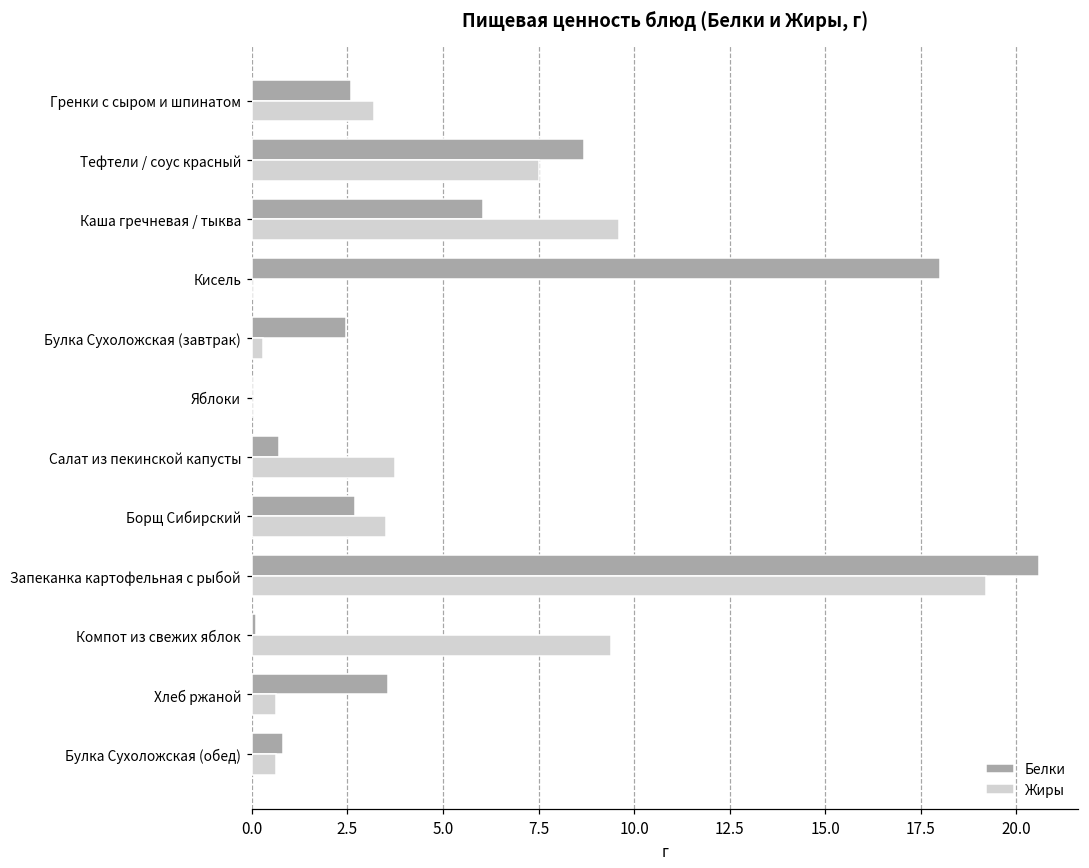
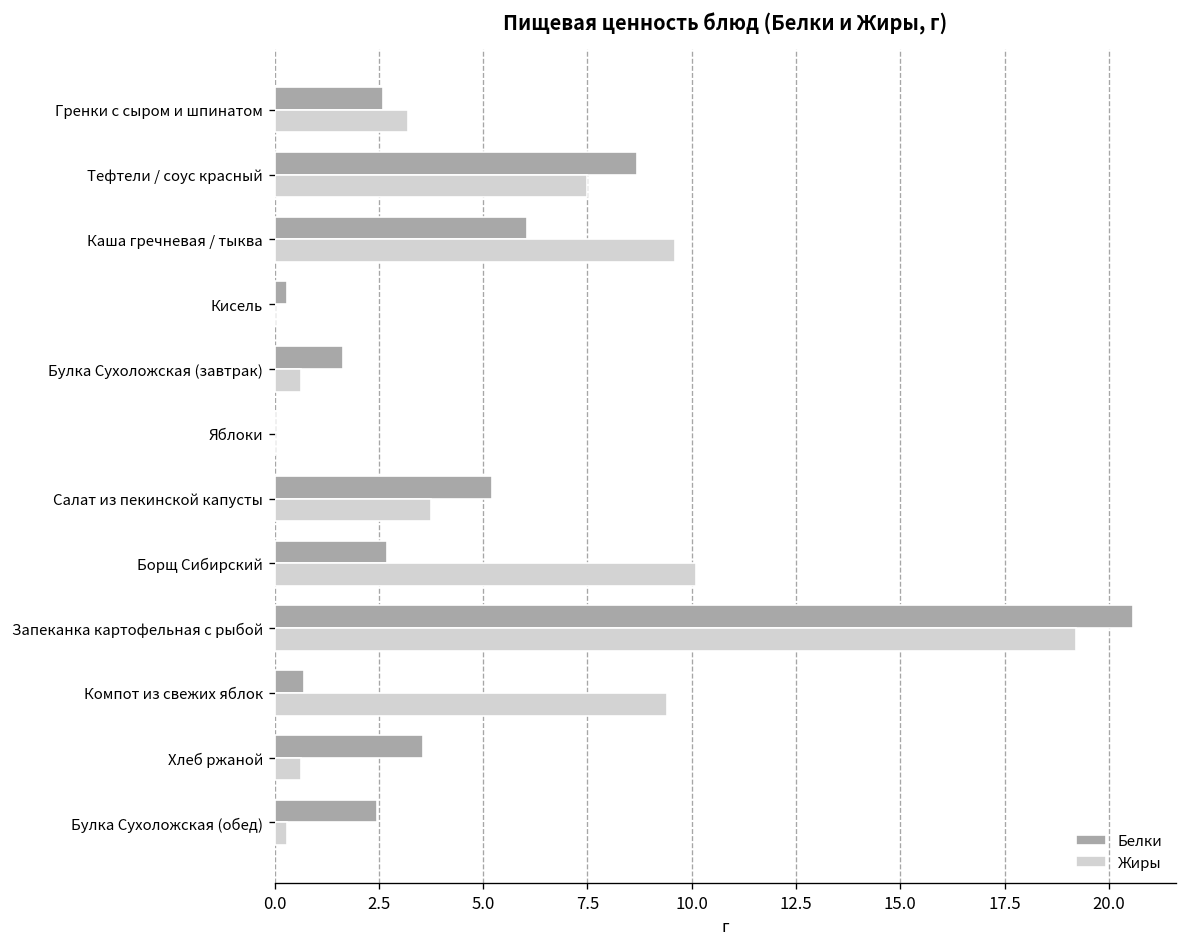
  {
    "Белки": {
      "Гренки с сыром и шпинатом": 2.6,
      "Тефтели / соус красный": 8.7,
      "Каша гречневая / тыква": 6.0,
-     "Кисель": 18.0,
-     "Булка Сухоложская (завтрак)": 2.5,
+     "Кисель": 0.3,
+     "Булка Сухоложская (завтрак)": 1.6,
      "Яблоки": 0.0,
-     "Салат из пекинской капусты": 0.7,
+     "Салат из пекинской капусты": 5.2,
      "Борщ Сибирский": 2.7,
      "Запеканка картофельная с рыбой": 20.6,
-     "Компот из свежих яблок": 0.1,
+     "Компот из свежих яблок": 0.7,
      "Хлеб ржаной": 3.6,
-     "Булка Сухоложская (обед)": 0.8
+     "Булка Сухоложская (обед)": 2.5
    },
    "Жиры": {
      "Гренки с сыром и шпинатом": 3.2,
      "Тефтели / соус красный": 7.5,
      "Каша гречневая / тыква": 9.6,
      "Кисель": 0.0,
-     "Булка Сухоложская (завтрак)": 0.3,
+     "Булка Сухоложская (завтрак)": 0.6,
      "Яблоки": 0.0,
      "Салат из пекинской капусты": 3.8,
-     "Борщ Сибирский": 3.5,
+     "Борщ Сибирский": 10.1,
      "Запеканка картофельная с рыбой": 19.2,
      "Компот из свежих яблок": 9.4,
      "Хлеб ржаной": 0.6,
-     "Булка Сухоложская (обед)": 0.6
+     "Булка Сухоложская (обед)": 0.3
    }
  }
